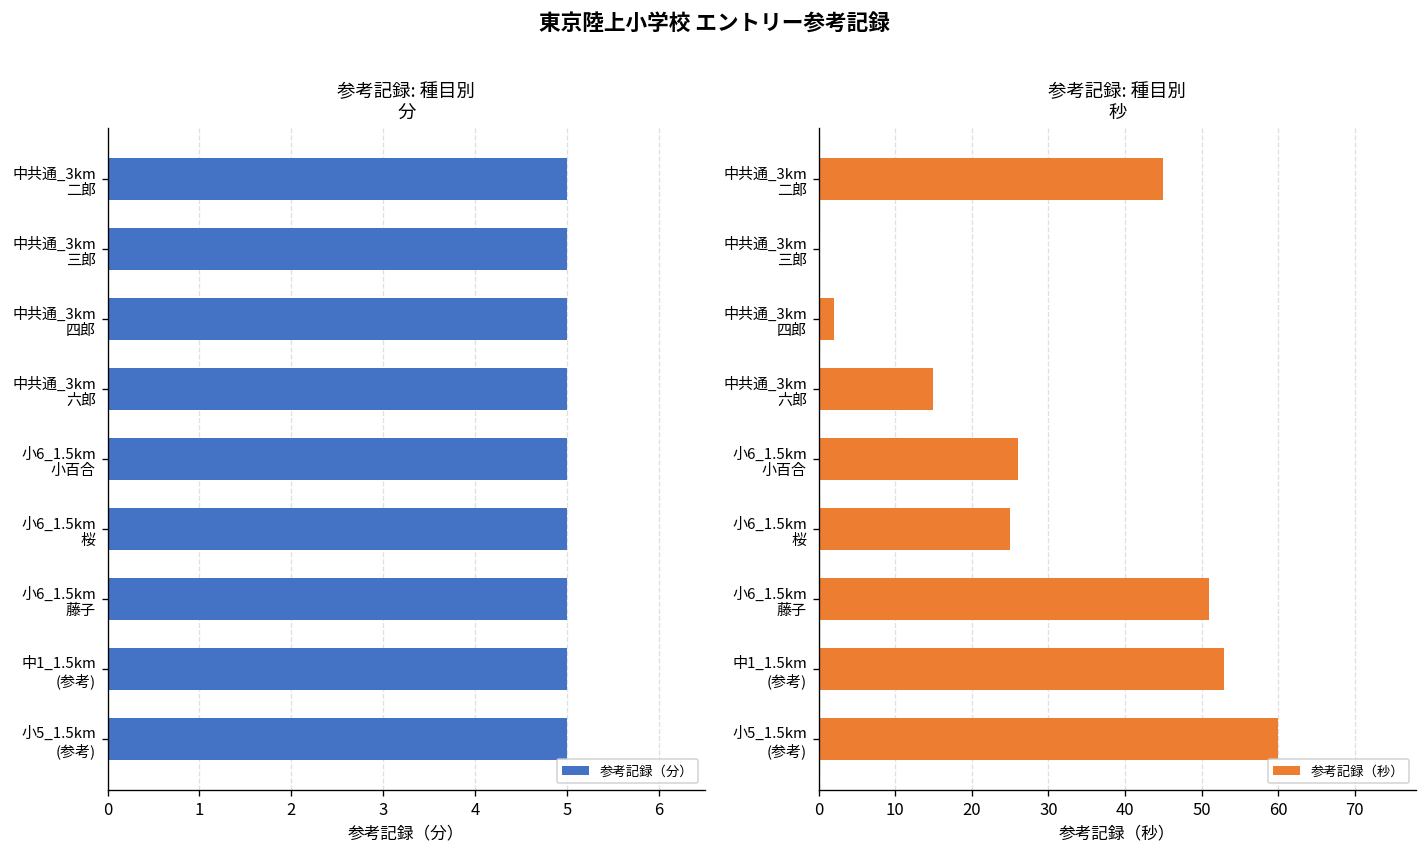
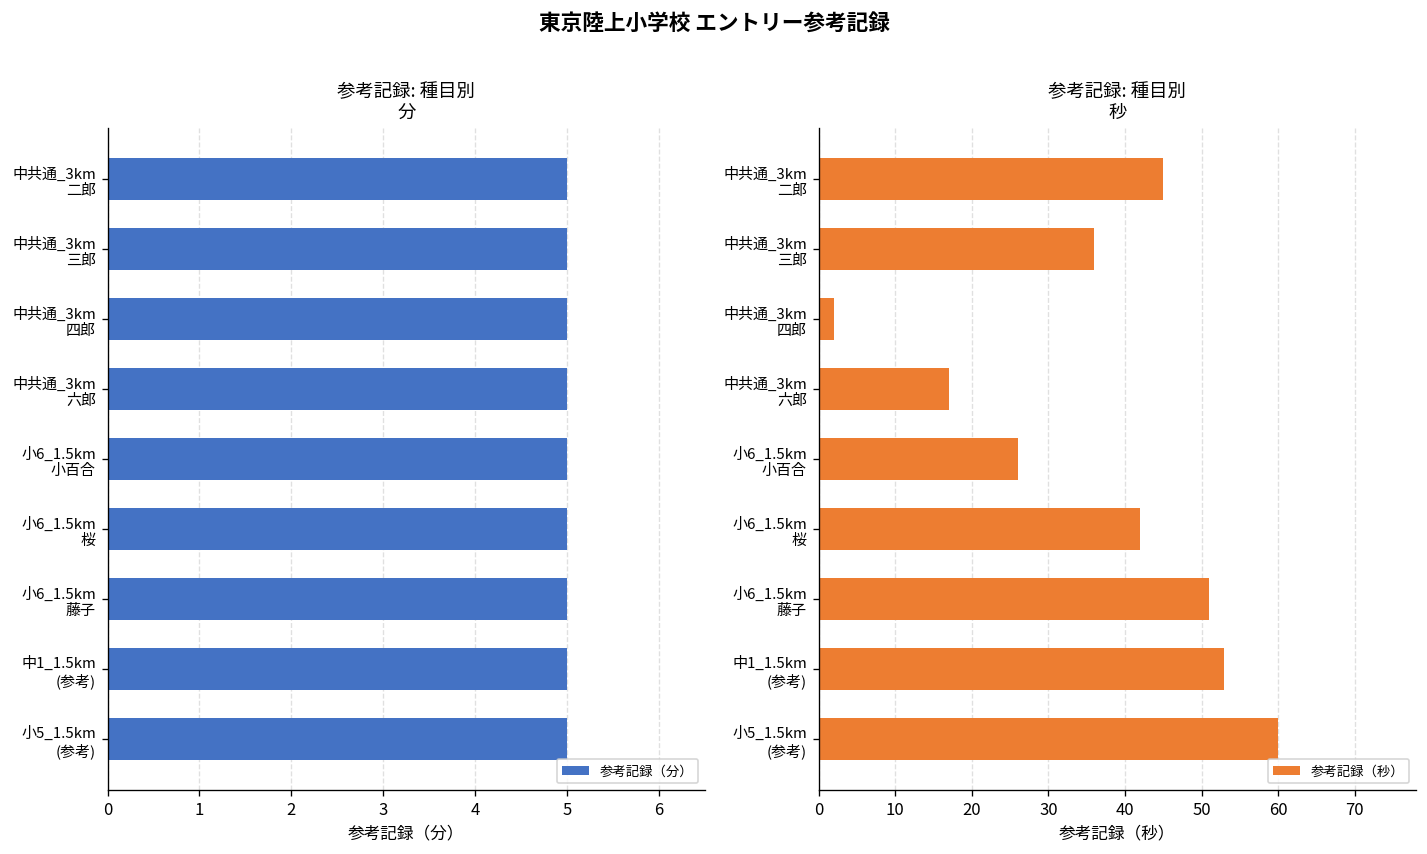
  {
    "参考記録: 種目別 分": {
      "中共通_3km 二郎": 5.0,
      "中共通_3km 三郎": 5.0,
      "中共通_3km 四郎": 5.0,
      "中共通_3km 六郎": 5.0,
      "小6_1.5km 小百合": 5.0,
      "小6_1.5km 桜": 5.0,
      "小6_1.5km 藤子": 5.0,
      "中1_1.5km (参考)": 5.0,
      "小5_1.5km (参考)": 5.0
    },
    "参考記録: 種目別 秒": {
      "中共通_3km 二郎": 45,
-     "中共通_3km 三郎": 0,
+     "中共通_3km 三郎": 36,
      "中共通_3km 四郎": 2,
-     "中共通_3km 六郎": 15,
+     "中共通_3km 六郎": 17,
      "小6_1.5km 小百合": 26,
-     "小6_1.5km 桜": 25,
+     "小6_1.5km 桜": 42,
      "小6_1.5km 藤子": 51,
      "中1_1.5km (参考)": 53,
      "小5_1.5km (参考)": 60
    }
  }
